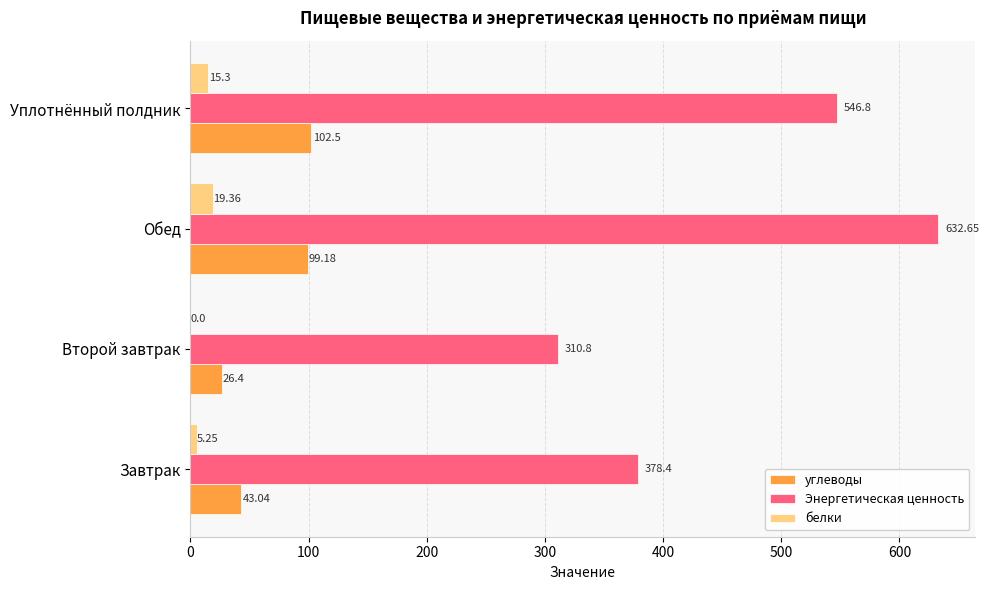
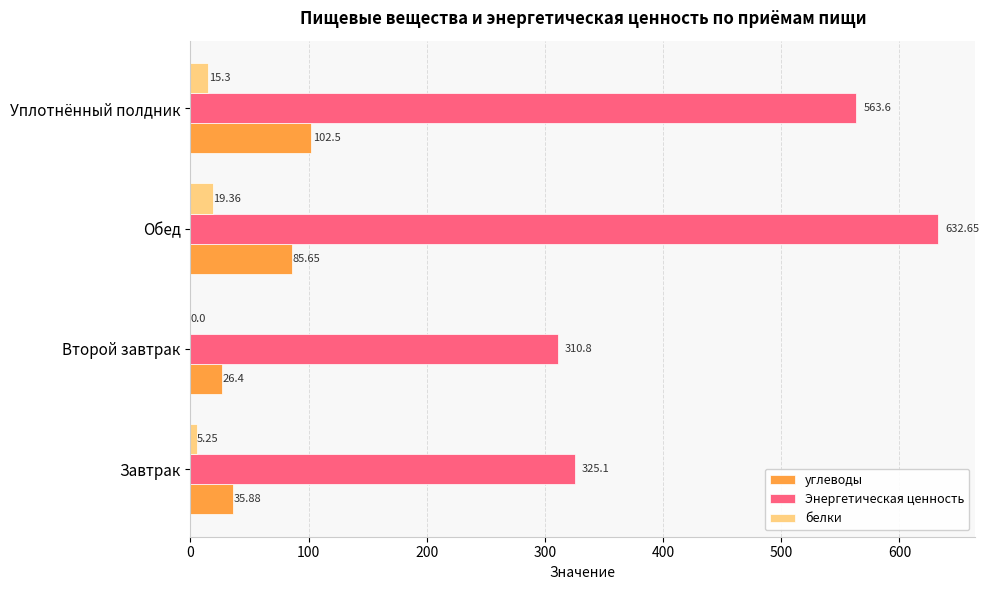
  {
    "углеводы": {
      "Уплотнённый полдник": 102.5,
-     "Обед": 99.18,
+     "Обед": 85.65,
      "Второй завтрак": 26.4,
-     "Завтрак": 43.04
+     "Завтрак": 35.88
    },
    "Энергетическая ценность": {
-     "Уплотнённый полдник": 546.8,
+     "Уплотнённый полдник": 563.6,
      "Обед": 632.65,
      "Второй завтрак": 310.8,
-     "Завтрак": 378.4
+     "Завтрак": 325.1
    },
    "белки": {
      "Уплотнённый полдник": 15.3,
      "Обед": 19.36,
      "Второй завтрак": 0.0,
      "Завтрак": 5.25
    }
  }
